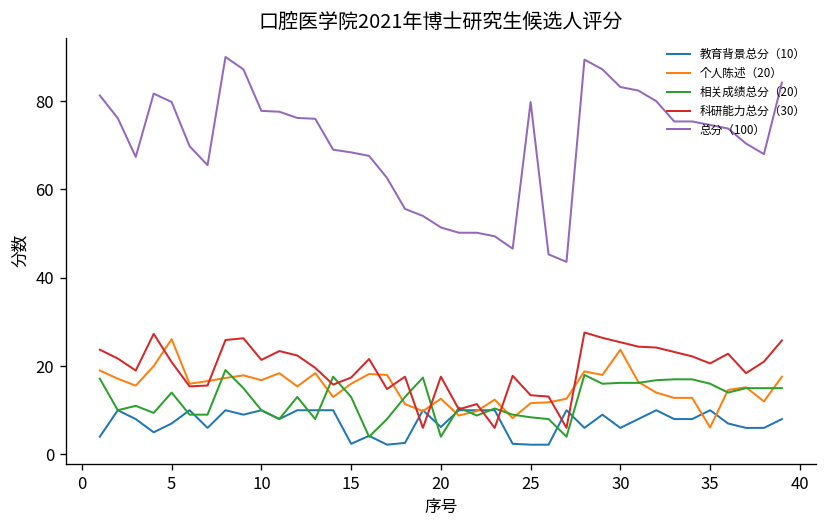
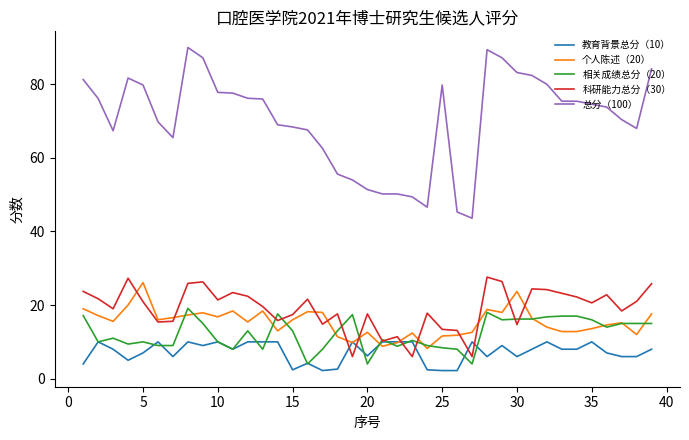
  {
    "教育背景总分（10）": {
      "5": 7,
      "15": 2,
      "20": 6,
      "25": 2,
      "30": 6,
      "35": 10
    },
    "个人陈述（20）": {
      "5": 26,
      "10": 17,
      "15": 16,
      "20": 13,
      "25": 12,
      "30": 24,
-     "35": 6
+     "35": 14
    },
    "相关成绩总分（20）": {
-     "5": 14,
+     "5": 10,
      "15": 13,
      "20": 4,
      "25": 8,
      "30": 16,
      "35": 16
    },
    "科研能力总分（30）": {
      "5": 21,
      "10": 21,
      "15": 17,
      "20": 18,
      "25": 13,
-     "30": 25,
+     "30": 15,
      "35": 21
    },
    "总分（100）": {
      "5": 80,
      "10": 78,
      "15": 68,
      "20": 51,
      "25": 80,
      "30": 83,
      "35": 75
    }
  }
